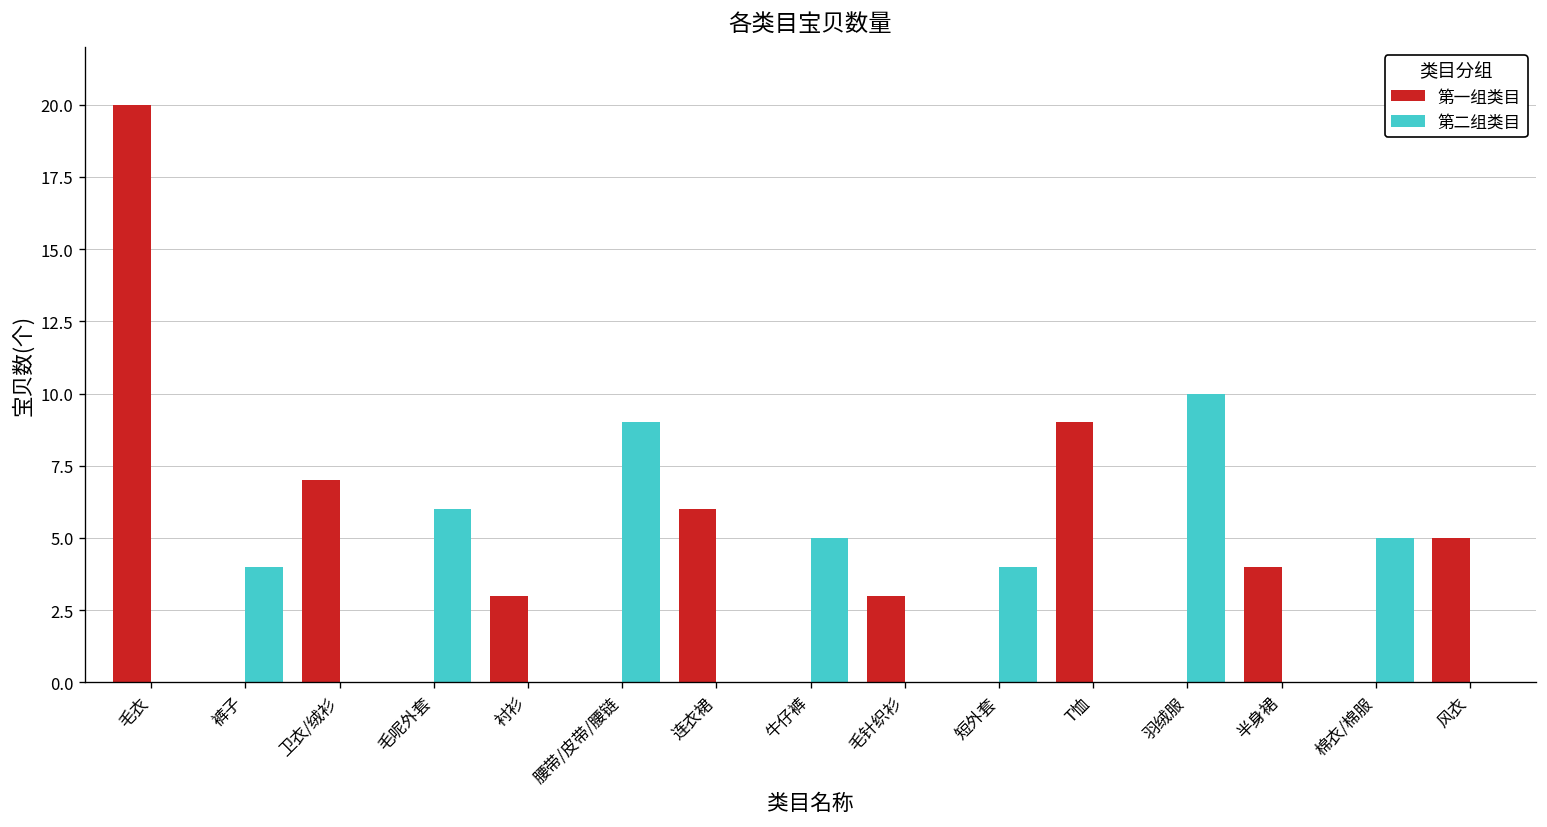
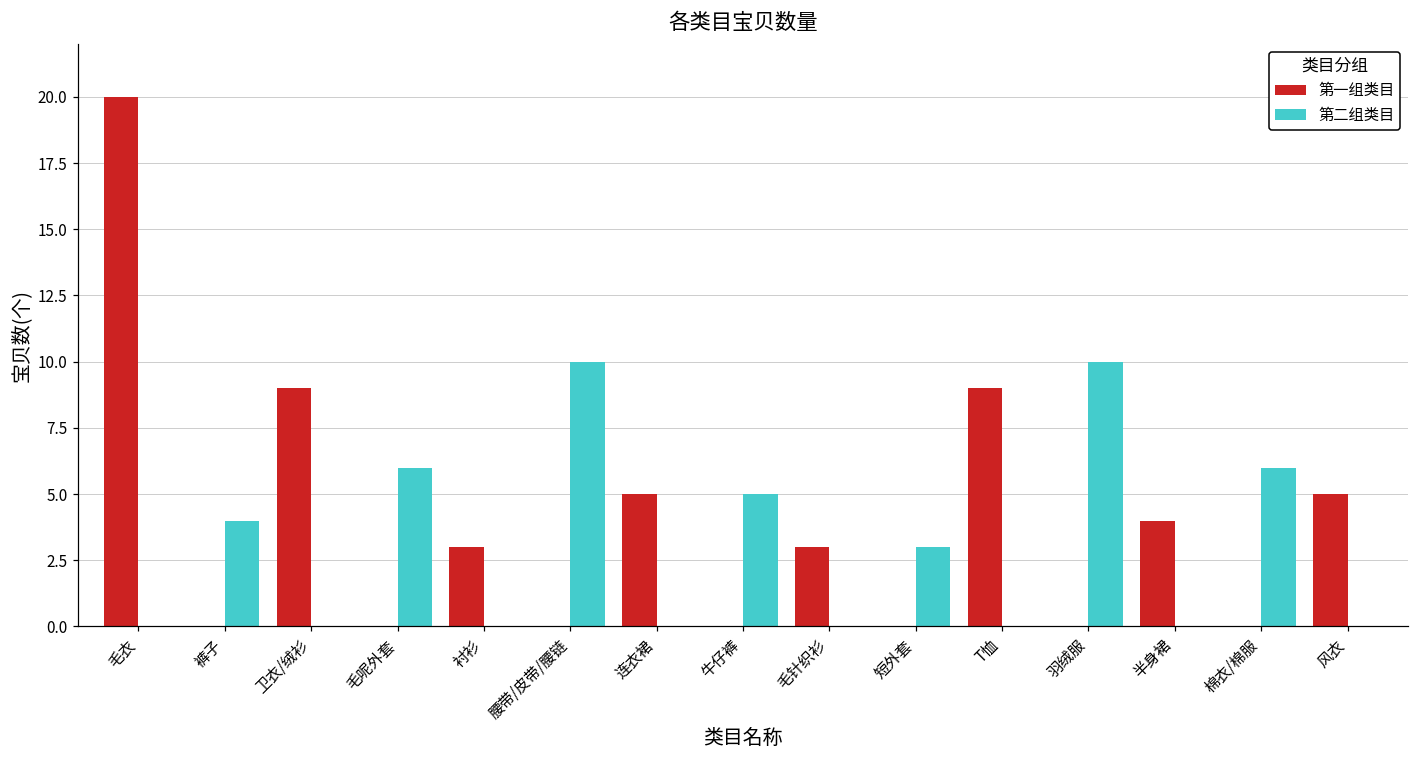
  {
    "第一组类目": {
      "毛衣": 20,
      "裤子": 0,
-     "卫衣/绒衫": 7,
+     "卫衣/绒衫": 9,
      "毛呢外套": 0,
      "衬衫": 3,
      "腰带/皮带/腰链": 0,
-     "连衣裙": 6,
+     "连衣裙": 5,
      "牛仔裤": 0,
      "毛针织衫": 3,
      "短外套": 0,
      "T恤": 9,
      "羽绒服": 0,
      "半身裙": 4,
      "棉衣/棉服": 0,
      "风衣": 5
    },
    "第二组类目": {
      "毛衣": 0,
      "裤子": 4,
      "卫衣/绒衫": 0,
      "毛呢外套": 6,
      "衬衫": 0,
-     "腰带/皮带/腰链": 9,
+     "腰带/皮带/腰链": 10,
      "连衣裙": 0,
      "牛仔裤": 5,
      "毛针织衫": 0,
-     "短外套": 4,
+     "短外套": 3,
      "T恤": 0,
      "羽绒服": 10,
      "半身裙": 0,
-     "棉衣/棉服": 5,
+     "棉衣/棉服": 6,
      "风衣": 0
    }
  }
